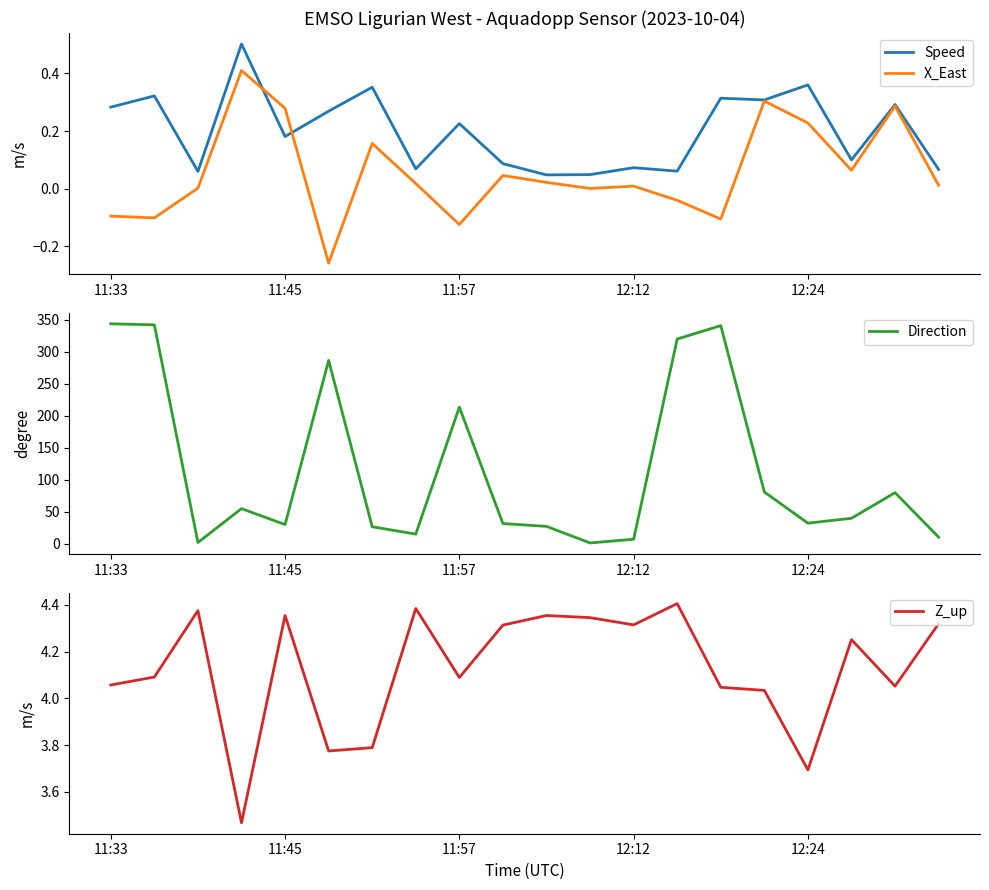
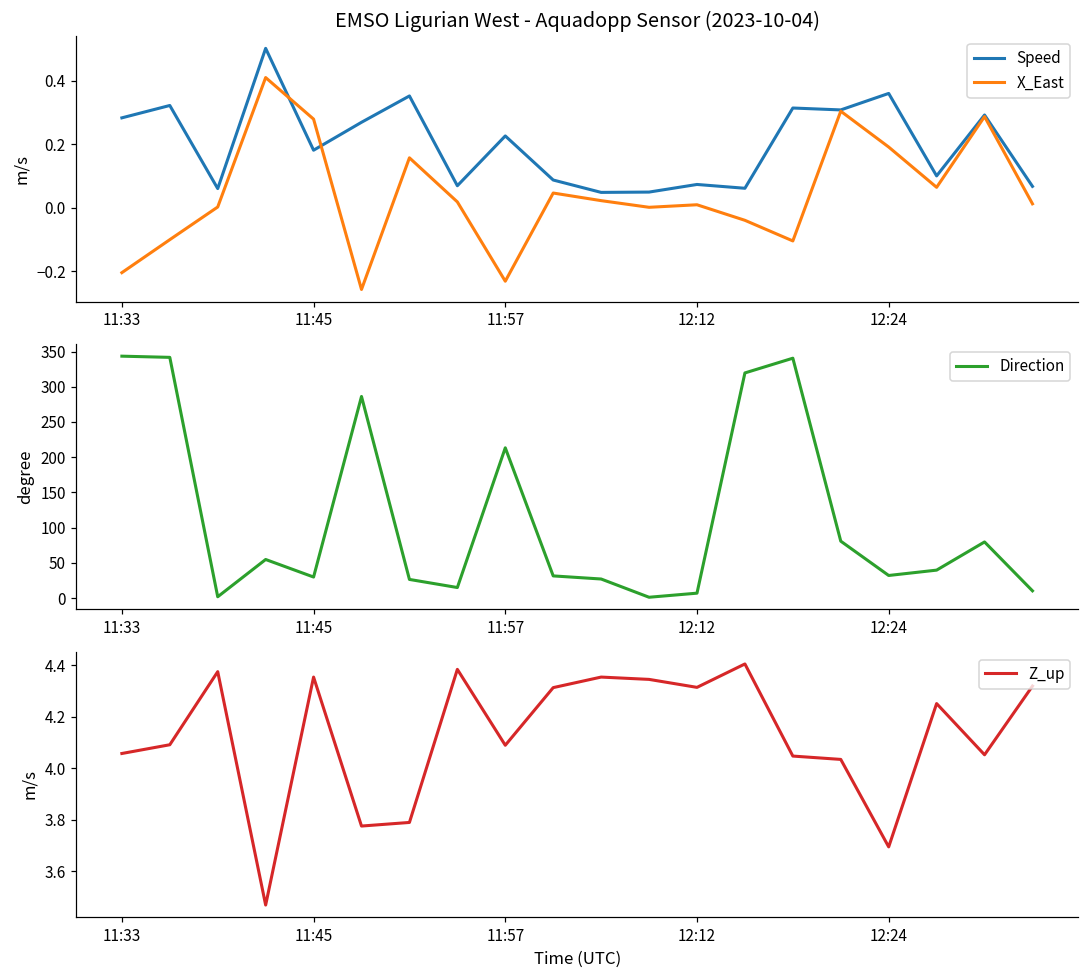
  {
    "EMSO Ligurian West - Aquadopp Sensor (2023-10-04)": {
      "Speed": {
        "11:33": 0.28,
        "11:45": 0.18,
        "11:57": 0.23,
        "12:12": 0.07,
        "12:24": 0.36
      },
      "X_East": {
-       "11:33": -0.10,
+       "11:33": -0.21,
        "11:45": 0.28,
-       "11:57": -0.12,
+       "11:57": -0.23,
        "12:12": 0.01,
-       "12:24": 0.23
+       "12:24": 0.19
      }
    }
  }
